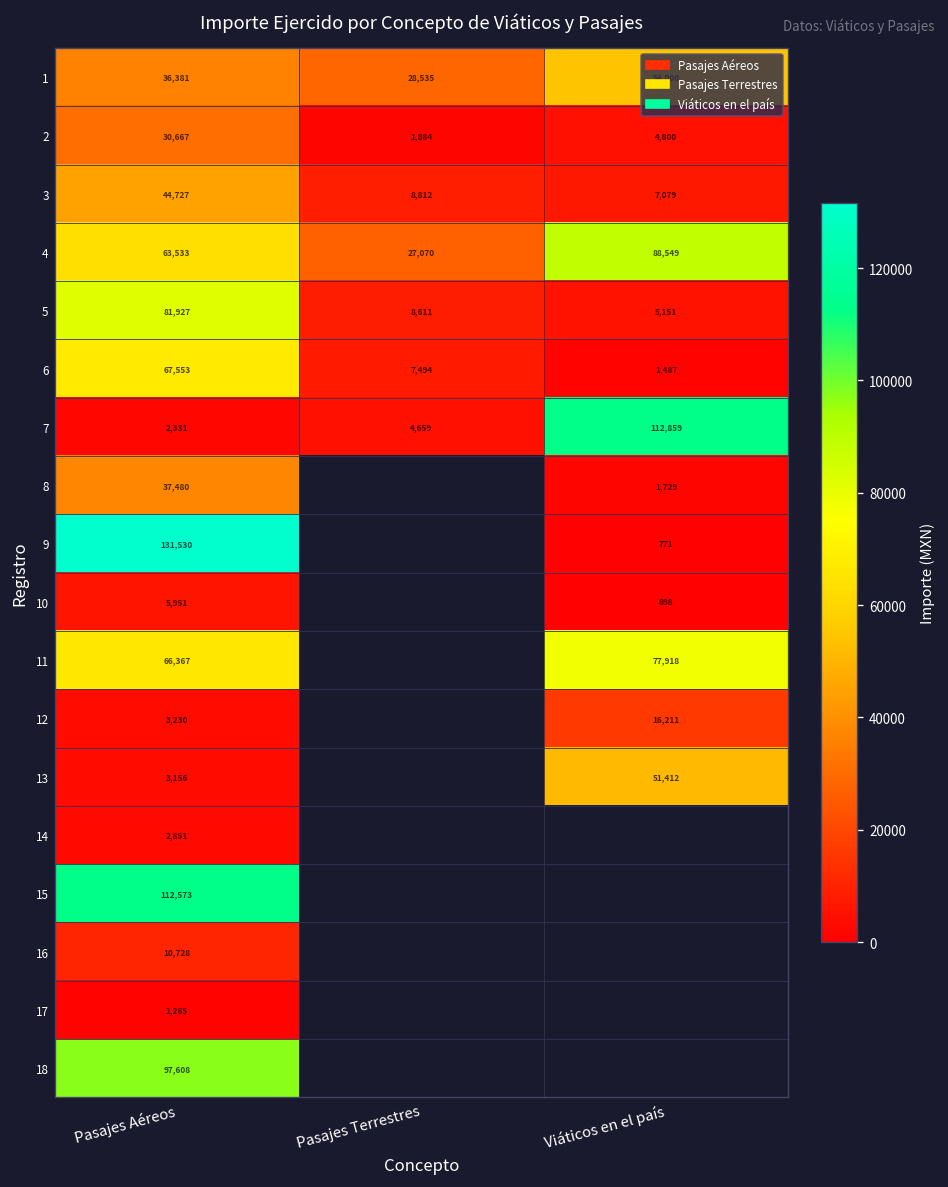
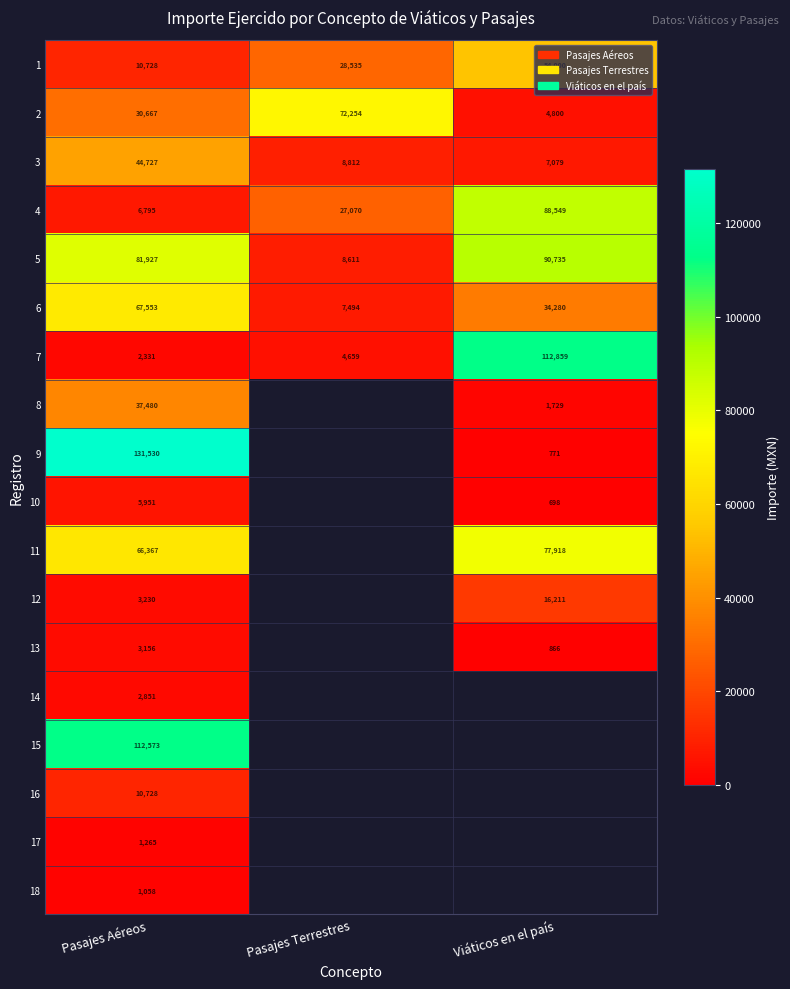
  {
    "1": {
-     "Pasajes Aéreos": "36,381",
+     "Pasajes Aéreos": "10,728",
      "Pasajes Terrestres": "28,535"
    },
    "2": {
      "Pasajes Aéreos": "30,667",
-     "Pasajes Terrestres": "1,884",
+     "Pasajes Terrestres": "72,254",
      "Viáticos en el país": "4,800"
    },
    "3": {
      "Pasajes Aéreos": "44,727",
      "Pasajes Terrestres": "8,812",
      "Viáticos en el país": "7,079"
    },
    "4": {
-     "Pasajes Aéreos": "63,533",
+     "Pasajes Aéreos": "6,795",
      "Pasajes Terrestres": "27,070",
      "Viáticos en el país": "88,549"
    },
    "5": {
      "Pasajes Aéreos": "81,927",
      "Pasajes Terrestres": "8,611",
-     "Viáticos en el país": "5,151"
+     "Viáticos en el país": "90,735"
    },
    "6": {
      "Pasajes Aéreos": "67,553",
      "Pasajes Terrestres": "7,494",
-     "Viáticos en el país": "1,487"
+     "Viáticos en el país": "34,280"
    },
    "7": {
      "Pasajes Aéreos": "2,331",
      "Pasajes Terrestres": "4,659",
      "Viáticos en el país": "112,859"
    },
    "8": {
      "Pasajes Aéreos": "37,480",
      "Viáticos en el país": "1,729"
    },
    "9": {
      "Pasajes Aéreos": "131,530",
      "Viáticos en el país": "771"
    },
    "10": {
      "Pasajes Aéreos": "5,951",
      "Viáticos en el país": "698"
    },
    "11": {
      "Pasajes Aéreos": "66,367",
      "Viáticos en el país": "77,918"
    },
    "12": {
      "Pasajes Aéreos": "3,230",
      "Viáticos en el país": "16,211"
    },
    "13": {
      "Pasajes Aéreos": "3,156",
-     "Viáticos en el país": "51,412"
+     "Viáticos en el país": "866"
    },
    "14": {
      "Pasajes Aéreos": "2,851"
    },
    "15": {
      "Pasajes Aéreos": "112,573"
    },
    "16": {
      "Pasajes Aéreos": "10,728"
    },
    "17": {
      "Pasajes Aéreos": "1,265"
    },
    "18": {
-     "Pasajes Aéreos": "97,608"
+     "Pasajes Aéreos": "1,058"
    }
  }
